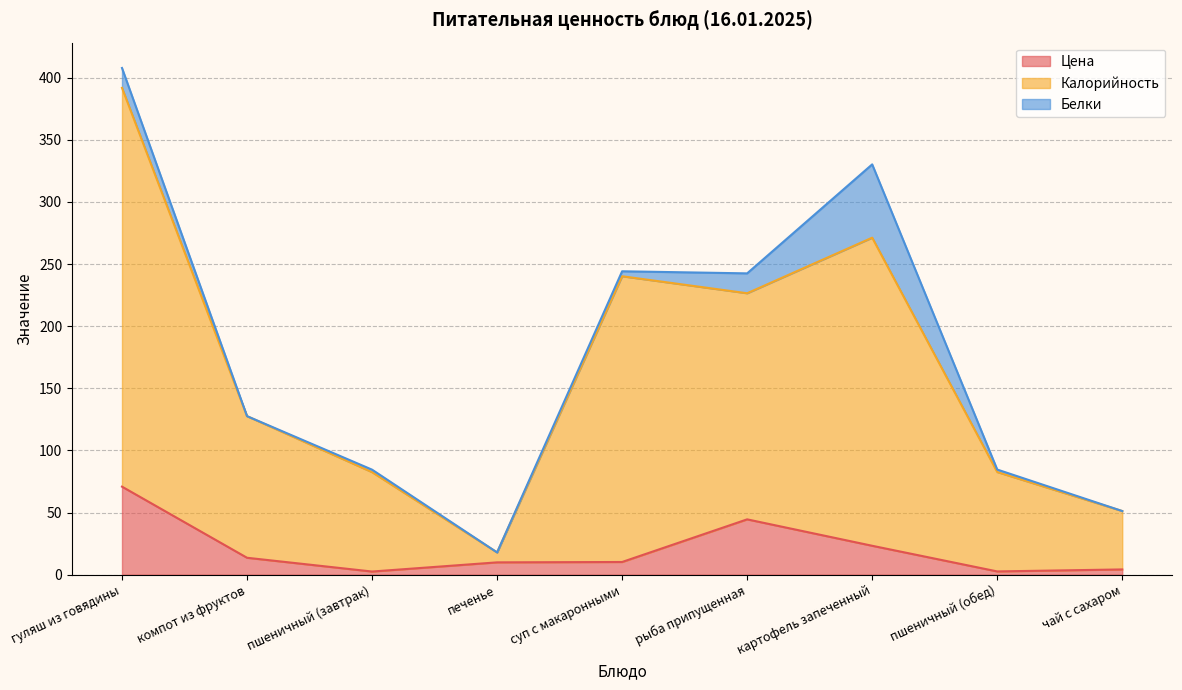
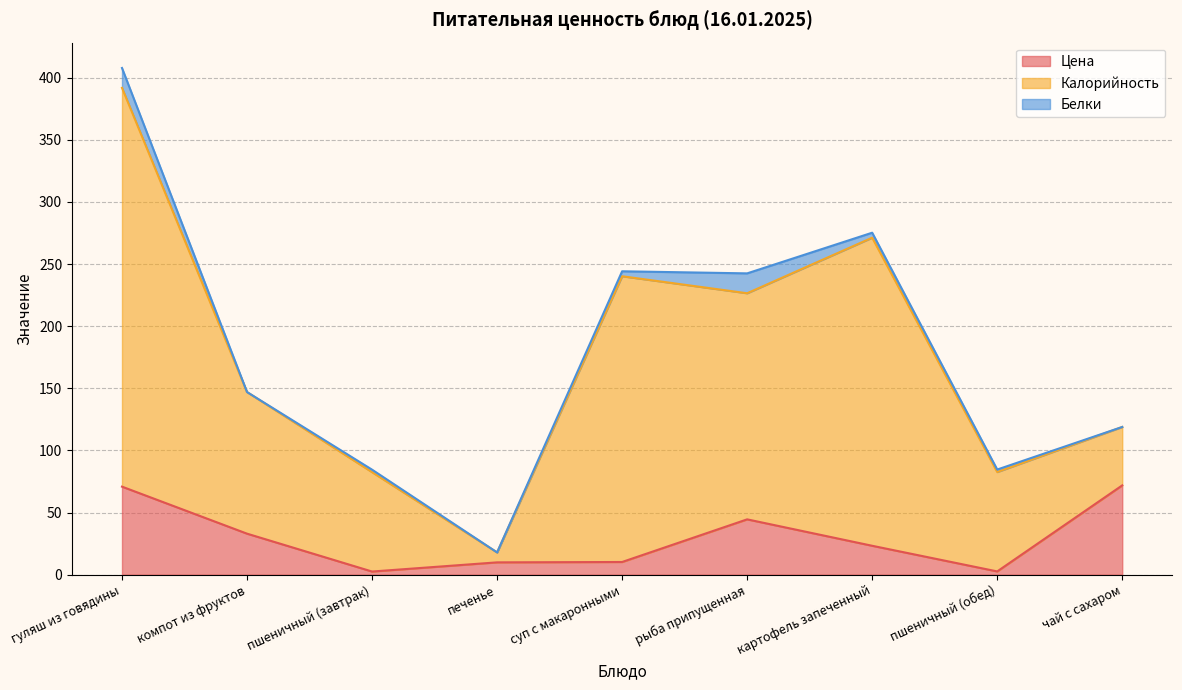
  {
    "Цена": {
      "гуляш из говядины": 71,
-     "компот из фруктов": 14,
+     "компот из фруктов": 33,
      "пшеничный (завтрак)": 3,
      "печенье": 10,
      "суп с макаронными": 10,
      "рыба припущенная": 45,
      "картофель запеченный": 23,
      "пшеничный (обед)": 3,
-     "чай с сахаром": 4
+     "чай с сахаром": 72
    },
    "Калорийность": {
      "гуляш из говядины": 321,
      "суп с макаронными": 230,
      "рыба припущенная": 182,
      "картофель запеченный": 248
    },
    "Белки": {
      "гуляш из говядины": 16,
      "суп с макаронными": 4,
      "рыба припущенная": 16,
-     "картофель запеченный": 59
+     "картофель запеченный": 4
    }
  }
